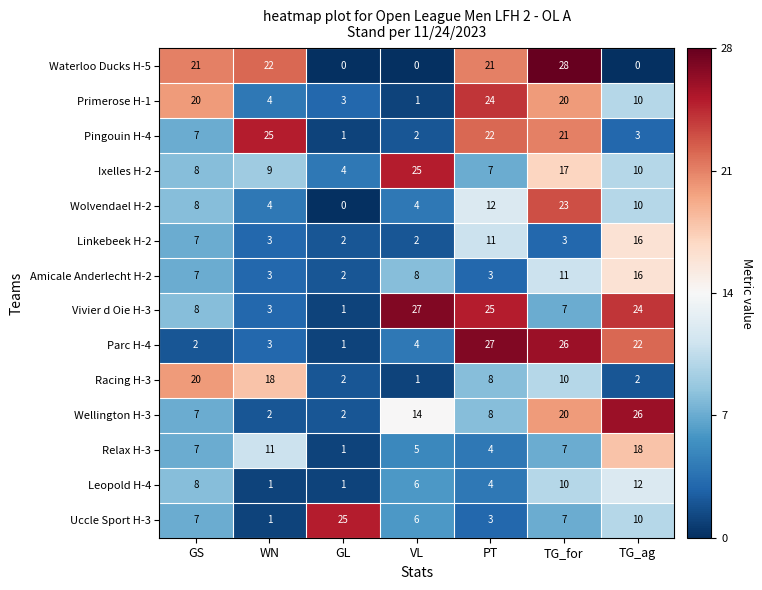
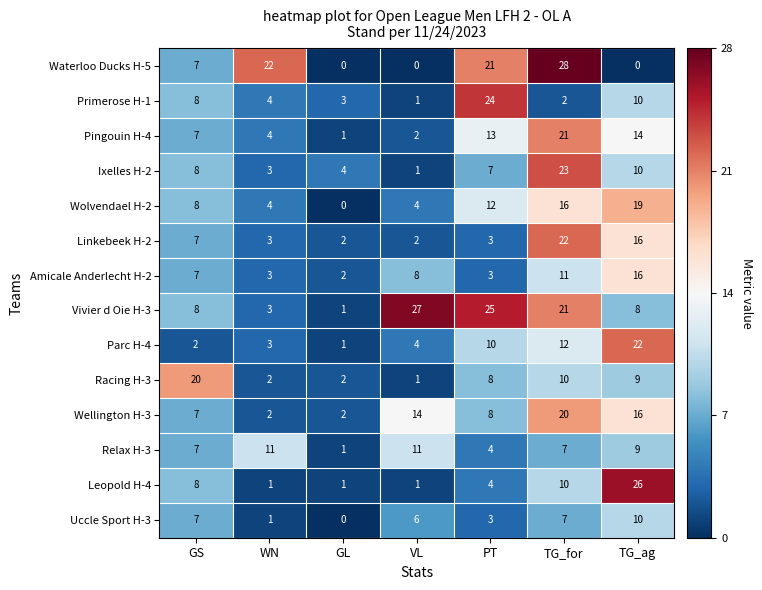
  {
    "Waterloo Ducks H-5": {
-     "GS": 21,
+     "GS": 7,
      "WN": 22,
      "GL": 0,
      "VL": 0,
      "PT": 21,
      "TG_for": 28,
      "TG_ag": 0
    },
    "Primerose H-1": {
-     "GS": 20,
+     "GS": 8,
      "WN": 4,
      "GL": 3,
      "VL": 1,
      "PT": 24,
-     "TG_for": 20,
+     "TG_for": 2,
      "TG_ag": 10
    },
    "Pingouin H-4": {
      "GS": 7,
-     "WN": 25,
+     "WN": 4,
      "GL": 1,
      "VL": 2,
-     "PT": 22,
+     "PT": 13,
      "TG_for": 21,
-     "TG_ag": 3
+     "TG_ag": 14
    },
    "Ixelles H-2": {
      "GS": 8,
-     "WN": 9,
+     "WN": 3,
      "GL": 4,
-     "VL": 25,
+     "VL": 1,
      "PT": 7,
-     "TG_for": 17,
+     "TG_for": 23,
      "TG_ag": 10
    },
    "Wolvendael H-2": {
      "GS": 8,
      "WN": 4,
      "GL": 0,
      "VL": 4,
      "PT": 12,
-     "TG_for": 23,
-     "TG_ag": 10
+     "TG_for": 16,
+     "TG_ag": 19
    },
    "Linkebeek H-2": {
      "GS": 7,
      "WN": 3,
      "GL": 2,
      "VL": 2,
-     "PT": 11,
-     "TG_for": 3,
+     "PT": 3,
+     "TG_for": 22,
      "TG_ag": 16
    },
    "Amicale Anderlecht H-2": {
      "GS": 7,
      "WN": 3,
      "GL": 2,
      "VL": 8,
      "PT": 3,
      "TG_for": 11,
      "TG_ag": 16
    },
    "Vivier d Oie H-3": {
      "GS": 8,
      "WN": 3,
      "GL": 1,
      "VL": 27,
      "PT": 25,
-     "TG_for": 7,
-     "TG_ag": 24
+     "TG_for": 21,
+     "TG_ag": 8
    },
    "Parc H-4": {
      "GS": 2,
      "WN": 3,
      "GL": 1,
      "VL": 4,
-     "PT": 27,
-     "TG_for": 26,
+     "PT": 10,
+     "TG_for": 12,
      "TG_ag": 22
    },
    "Racing H-3": {
      "GS": 20,
-     "WN": 18,
+     "WN": 2,
      "GL": 2,
      "VL": 1,
      "PT": 8,
      "TG_for": 10,
-     "TG_ag": 2
+     "TG_ag": 9
    },
    "Wellington H-3": {
      "GS": 7,
      "WN": 2,
      "GL": 2,
      "VL": 14,
      "PT": 8,
      "TG_for": 20,
-     "TG_ag": 26
+     "TG_ag": 16
    },
    "Relax H-3": {
      "GS": 7,
      "WN": 11,
      "GL": 1,
-     "VL": 5,
+     "VL": 11,
      "PT": 4,
      "TG_for": 7,
-     "TG_ag": 18
+     "TG_ag": 9
    },
    "Leopold H-4": {
      "GS": 8,
      "WN": 1,
      "GL": 1,
-     "VL": 6,
+     "VL": 1,
      "PT": 4,
      "TG_for": 10,
-     "TG_ag": 12
+     "TG_ag": 26
    },
    "Uccle Sport H-3": {
      "GS": 7,
      "WN": 1,
-     "GL": 25,
+     "GL": 0,
      "VL": 6,
      "PT": 3,
      "TG_for": 7,
      "TG_ag": 10
    }
  }
